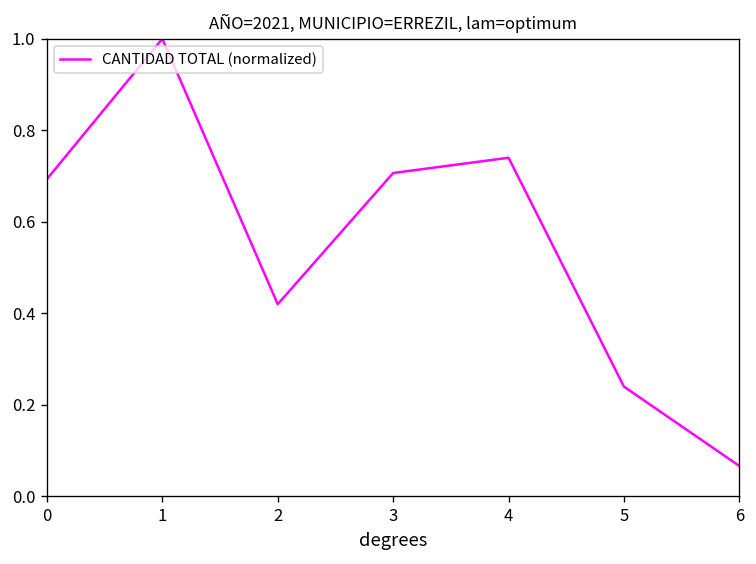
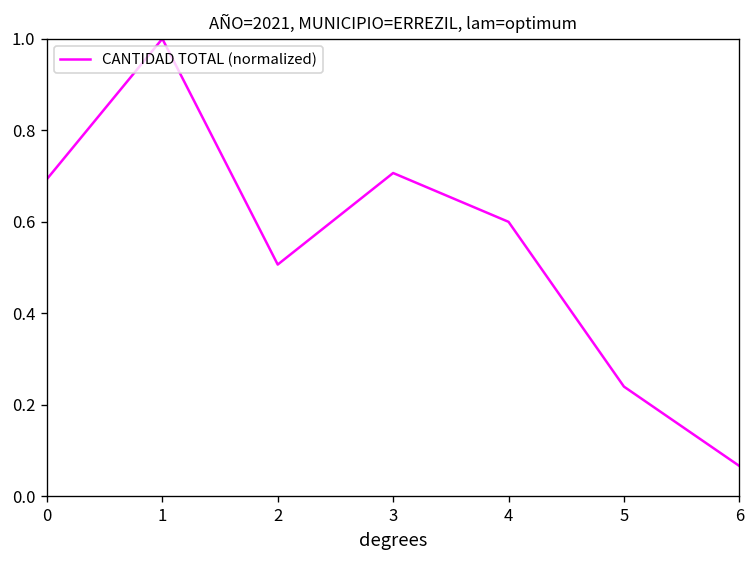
  {
    "0": 0.69,
    "1": 1.00,
-   "2": 0.42,
+   "2": 0.51,
    "3": 0.71,
-   "4": 0.74,
+   "4": 0.60,
    "5": 0.24,
    "6": 0.07
  }
